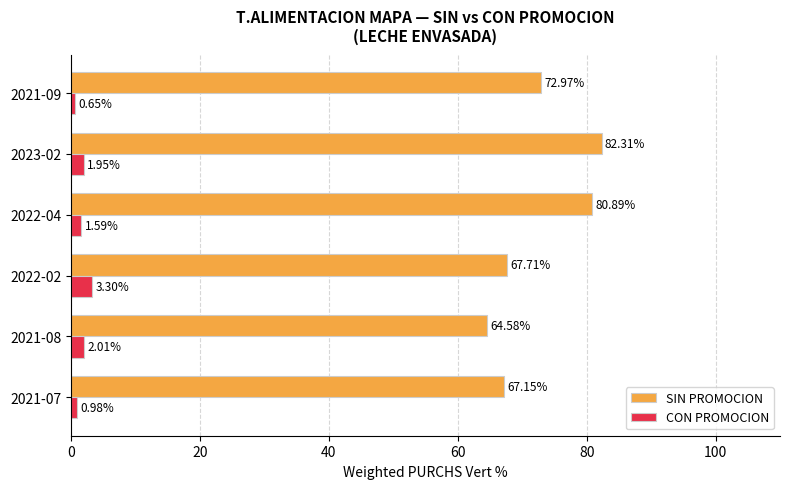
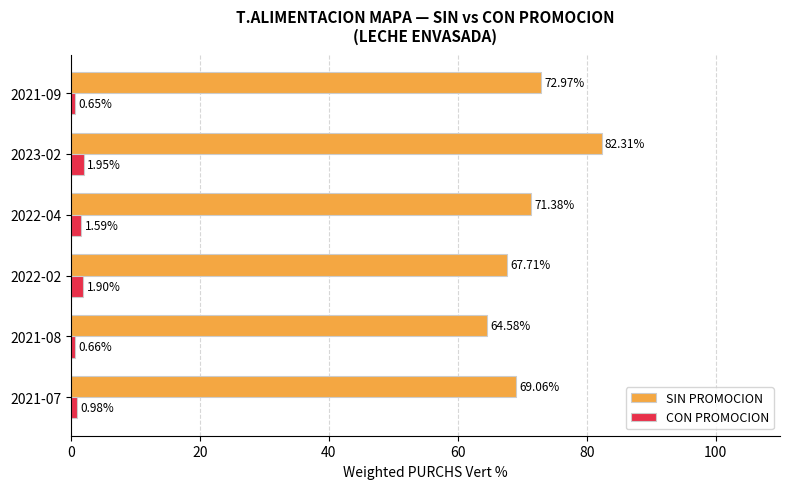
  {
    "SIN PROMOCION": {
      "2021-09": "72.97%",
      "2023-02": "82.31%",
-     "2022-04": "80.89%",
+     "2022-04": "71.38%",
      "2022-02": "67.71%",
      "2021-08": "64.58%",
-     "2021-07": "67.15%"
+     "2021-07": "69.06%"
    },
    "CON PROMOCION": {
      "2021-09": "0.65%",
      "2023-02": "1.95%",
      "2022-04": "1.59%",
-     "2022-02": "3.30%",
-     "2021-08": "2.01%",
+     "2022-02": "1.90%",
+     "2021-08": "0.66%",
      "2021-07": "0.98%"
    }
  }
